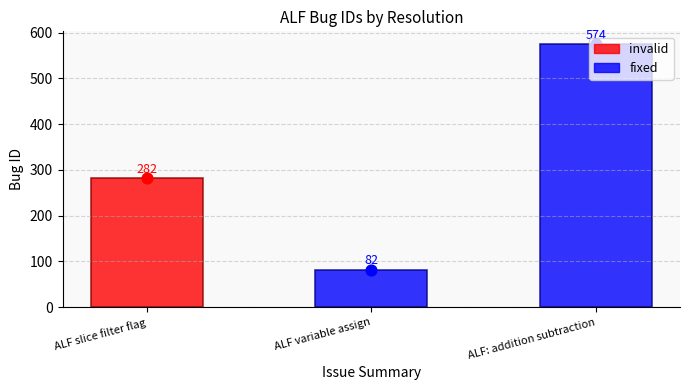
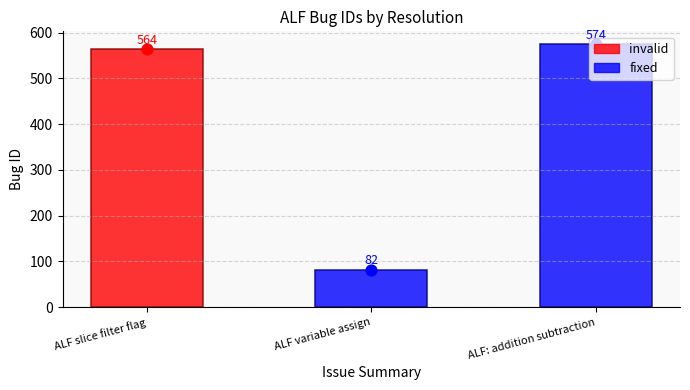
  {
    "invalid": {
-     "ALF slice filter flag": 282
+     "ALF slice filter flag": 564
    },
    "fixed": {
      "ALF variable assign": 82
    }
  }
